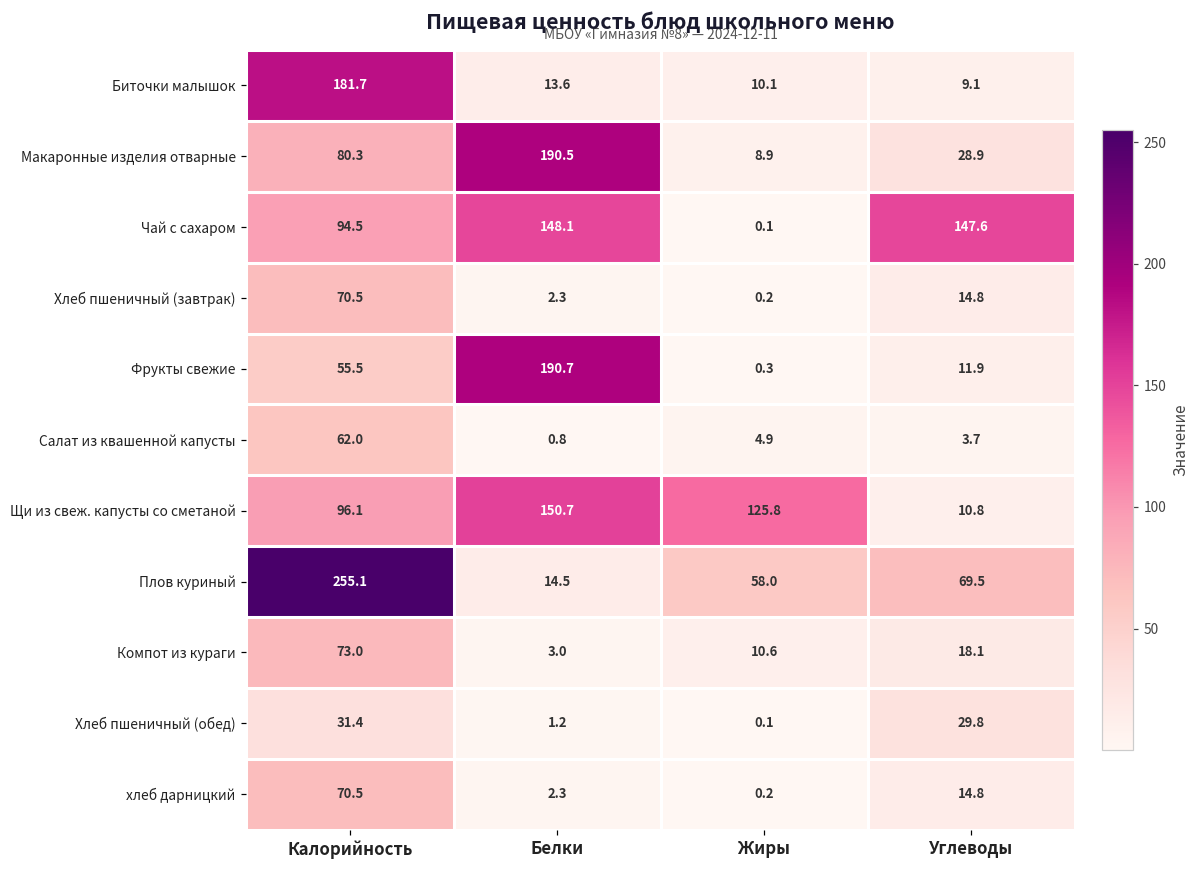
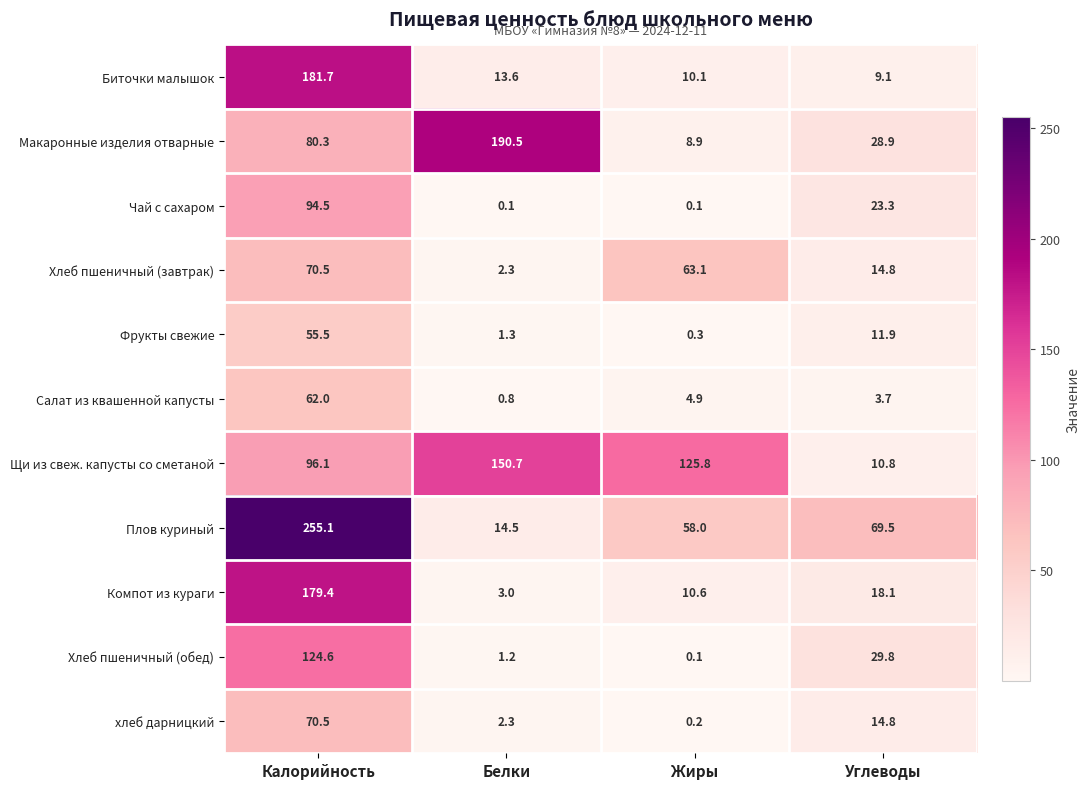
  {
    "Биточки малышок": {
      "Калорийность": 181.7,
      "Белки": 13.6,
      "Жиры": 10.1,
      "Углеводы": 9.1
    },
    "Макаронные изделия отварные": {
      "Калорийность": 80.3,
      "Белки": 190.5,
      "Жиры": 8.9,
      "Углеводы": 28.9
    },
    "Чай с сахаром": {
      "Калорийность": 94.5,
-     "Белки": 148.1,
+     "Белки": 0.1,
      "Жиры": 0.1,
-     "Углеводы": 147.6
+     "Углеводы": 23.3
    },
    "Хлеб пшеничный (завтрак)": {
      "Калорийность": 70.5,
      "Белки": 2.3,
-     "Жиры": 0.2,
+     "Жиры": 63.1,
      "Углеводы": 14.8
    },
    "Фрукты свежие": {
      "Калорийность": 55.5,
-     "Белки": 190.7,
+     "Белки": 1.3,
      "Жиры": 0.3,
      "Углеводы": 11.9
    },
    "Салат из квашенной капусты": {
      "Калорийность": 62.0,
      "Белки": 0.8,
      "Жиры": 4.9,
      "Углеводы": 3.7
    },
    "Щи из свеж. капусты со сметаной": {
      "Калорийность": 96.1,
      "Белки": 150.7,
      "Жиры": 125.8,
      "Углеводы": 10.8
    },
    "Плов куриный": {
      "Калорийность": 255.1,
      "Белки": 14.5,
      "Жиры": 58.0,
      "Углеводы": 69.5
    },
    "Компот из кураги": {
-     "Калорийность": 73.0,
+     "Калорийность": 179.4,
      "Белки": 3.0,
      "Жиры": 10.6,
      "Углеводы": 18.1
    },
    "Хлеб пшеничный (обед)": {
-     "Калорийность": 31.4,
+     "Калорийность": 124.6,
      "Белки": 1.2,
      "Жиры": 0.1,
      "Углеводы": 29.8
    },
    "хлеб дарницкий": {
      "Калорийность": 70.5,
      "Белки": 2.3,
      "Жиры": 0.2,
      "Углеводы": 14.8
    }
  }
